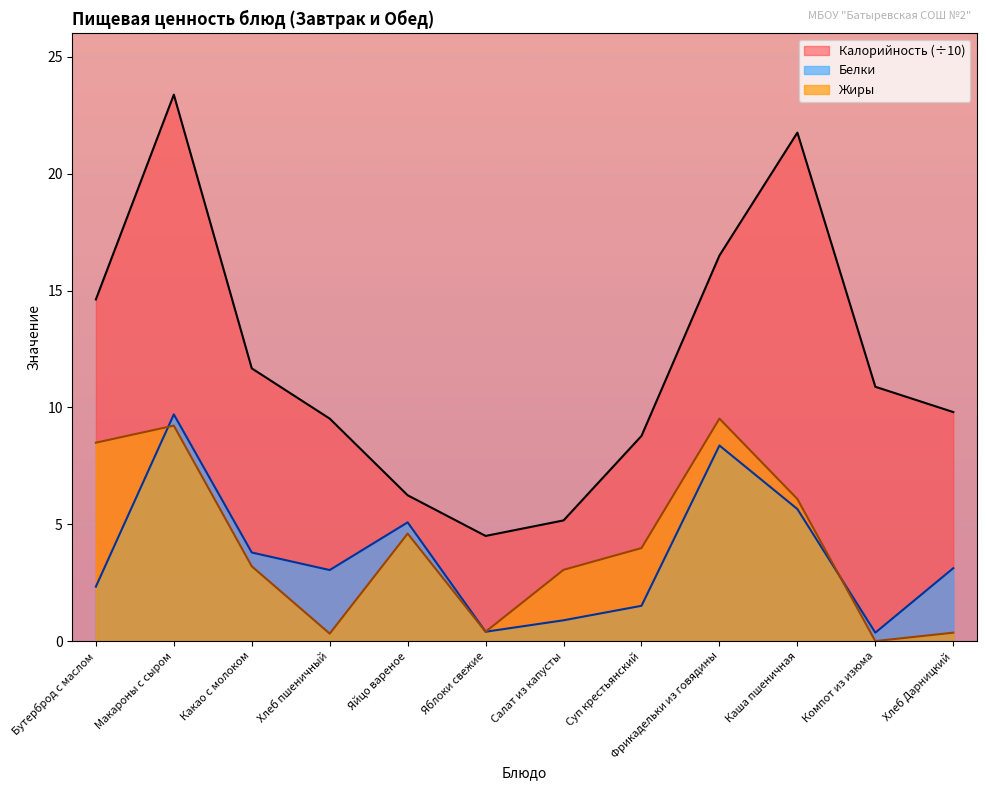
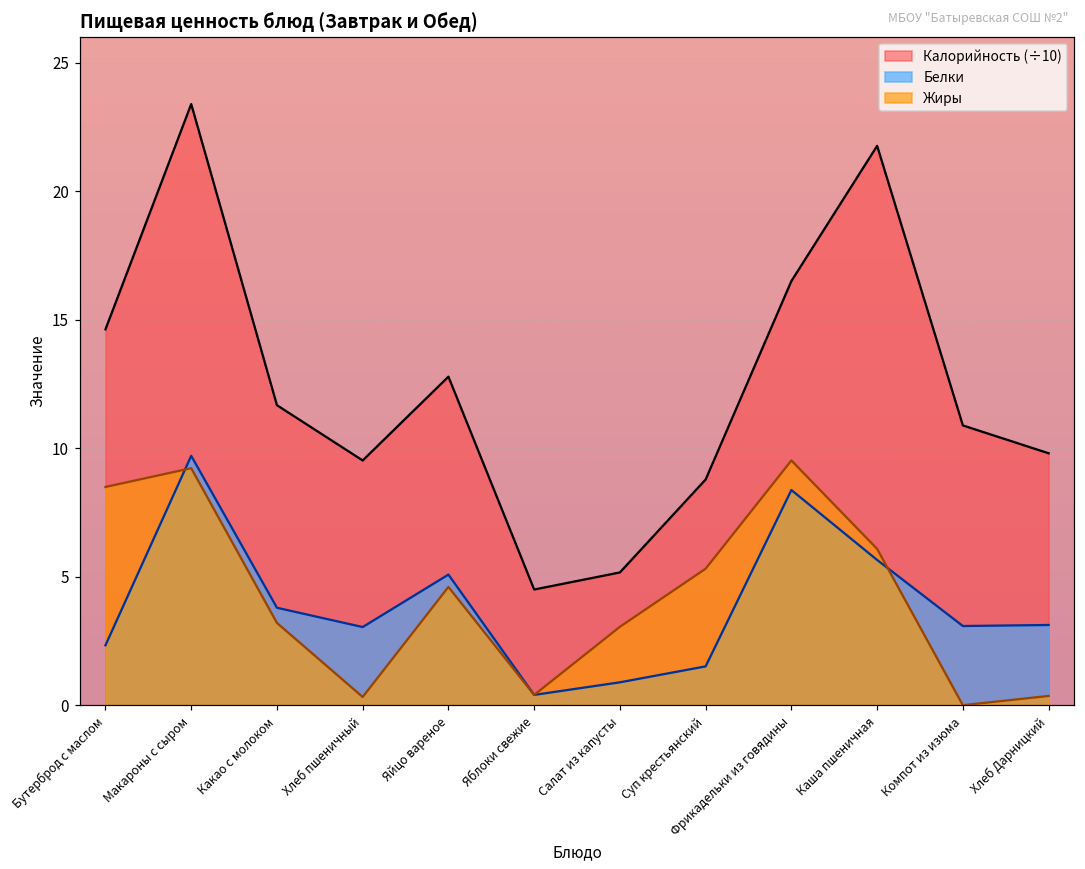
  {
    "Калорийность (÷10)": {
      "Бутерброд с маслом": 14.6,
      "Макароны с сыром": 23.4,
      "Какао с молоком": 11.7,
      "Хлеб пшеничный": 9.5,
-     "Яйцо вареное": 6.2,
+     "Яйцо вареное": 12.8,
      "Яблоки свежие": 4.5,
      "Салат из капусты": 5.2,
      "Суп крестьянский": 8.8,
      "Фрикадельки из говядины": 16.5,
      "Каша пшеничная": 21.8,
      "Компот из изюма": 10.9,
      "Хлеб Дарницкий": 9.8
    },
    "Белки": {
      "Бутерброд с маслом": 2.3,
      "Макароны с сыром": 9.7,
      "Какао с молоком": 3.8,
      "Хлеб пшеничный": 3.0,
      "Яйцо вареное": 5.1,
      "Салат из капусты": 0.9,
      "Суп крестьянский": 1.5,
      "Фрикадельки из говядины": 8.4,
      "Каша пшеничная": 5.7,
-     "Компот из изюма": 0.4,
+     "Компот из изюма": 3.1,
      "Хлеб Дарницкий": 3.1
    },
    "Жиры": {
      "Бутерброд с маслом": 8.5,
      "Макароны с сыром": 9.2,
      "Какао с молоком": 3.2,
      "Хлеб пшеничный": 0.3,
      "Яйцо вареное": 4.6,
      "Салат из капусты": 3.1,
-     "Суп крестьянский": 4.0,
+     "Суп крестьянский": 5.3,
      "Фрикадельки из говядины": 9.5,
      "Каша пшеничная": 6.1,
      "Компот из изюма": 0.0,
      "Хлеб Дарницкий": 0.4
    }
  }
